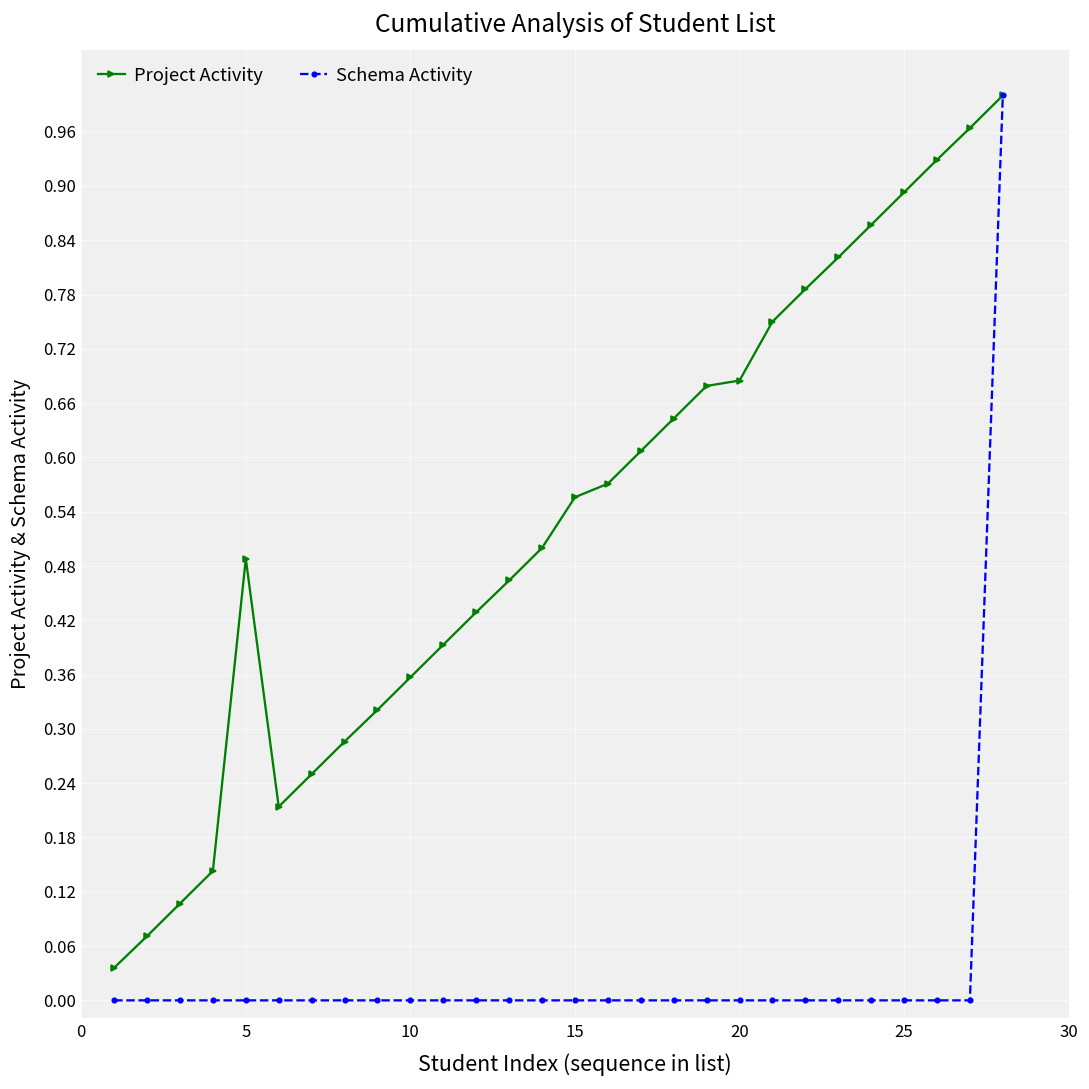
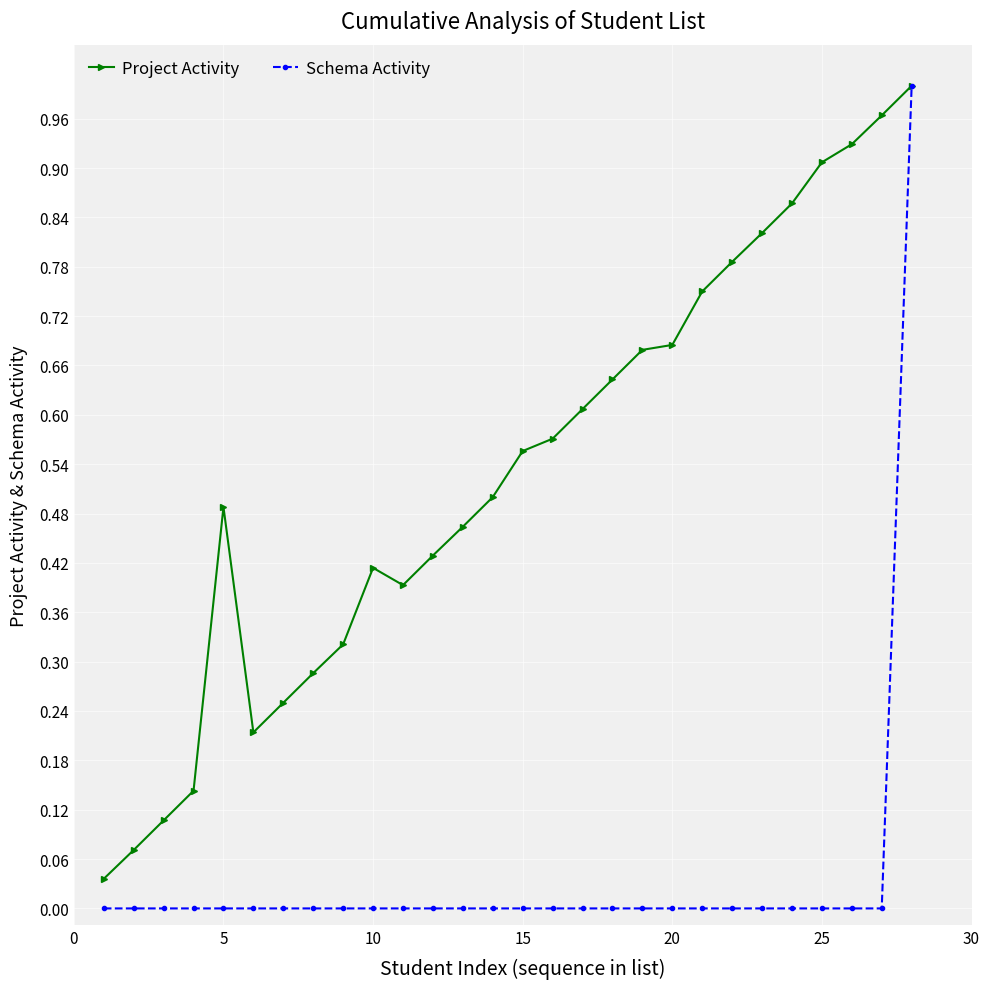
  {
    "Project Activity": {
      "5": 0.49,
-     "10": 0.36,
+     "10": 0.41,
      "15": 0.56,
      "20": 0.69,
-     "25": 0.89
+     "25": 0.91
    },
    "Schema Activity": {
      "5": 0.00,
      "10": 0.00,
      "15": 0.00,
      "20": 0.00,
      "25": 0.00
    }
  }
